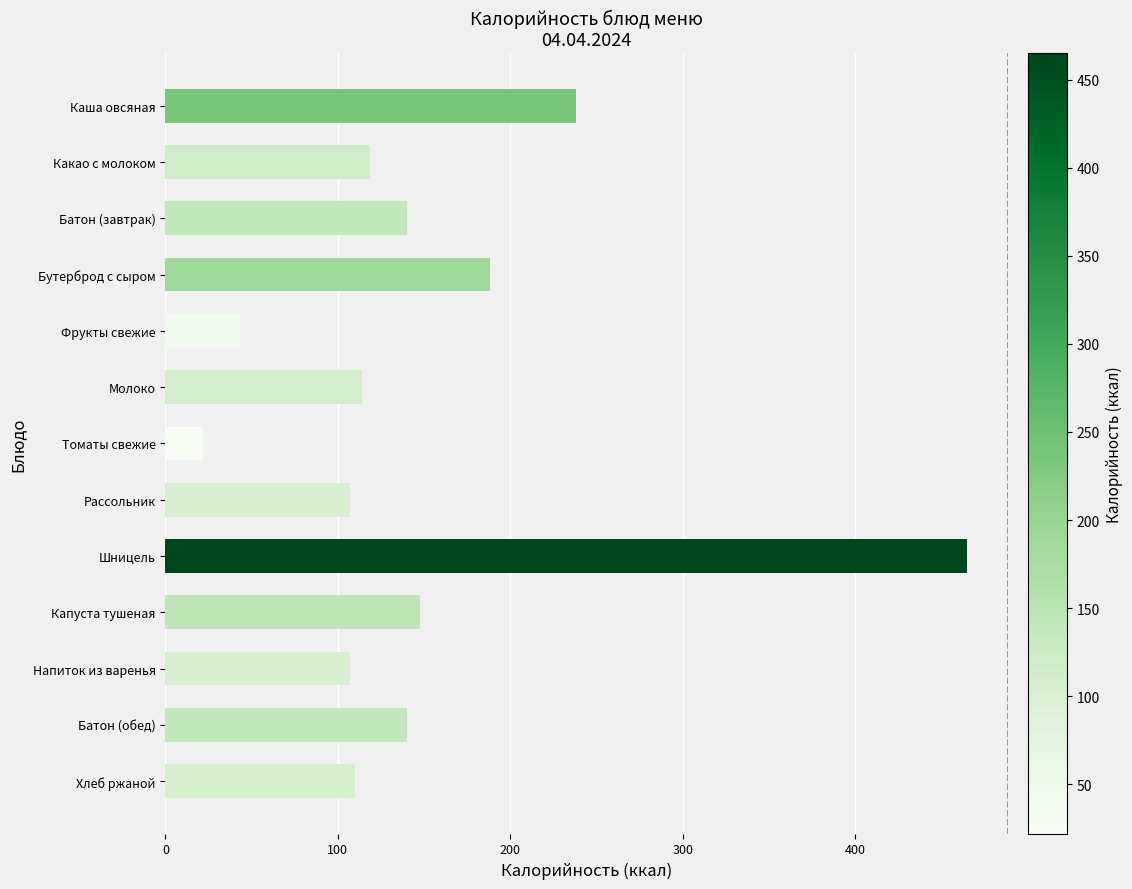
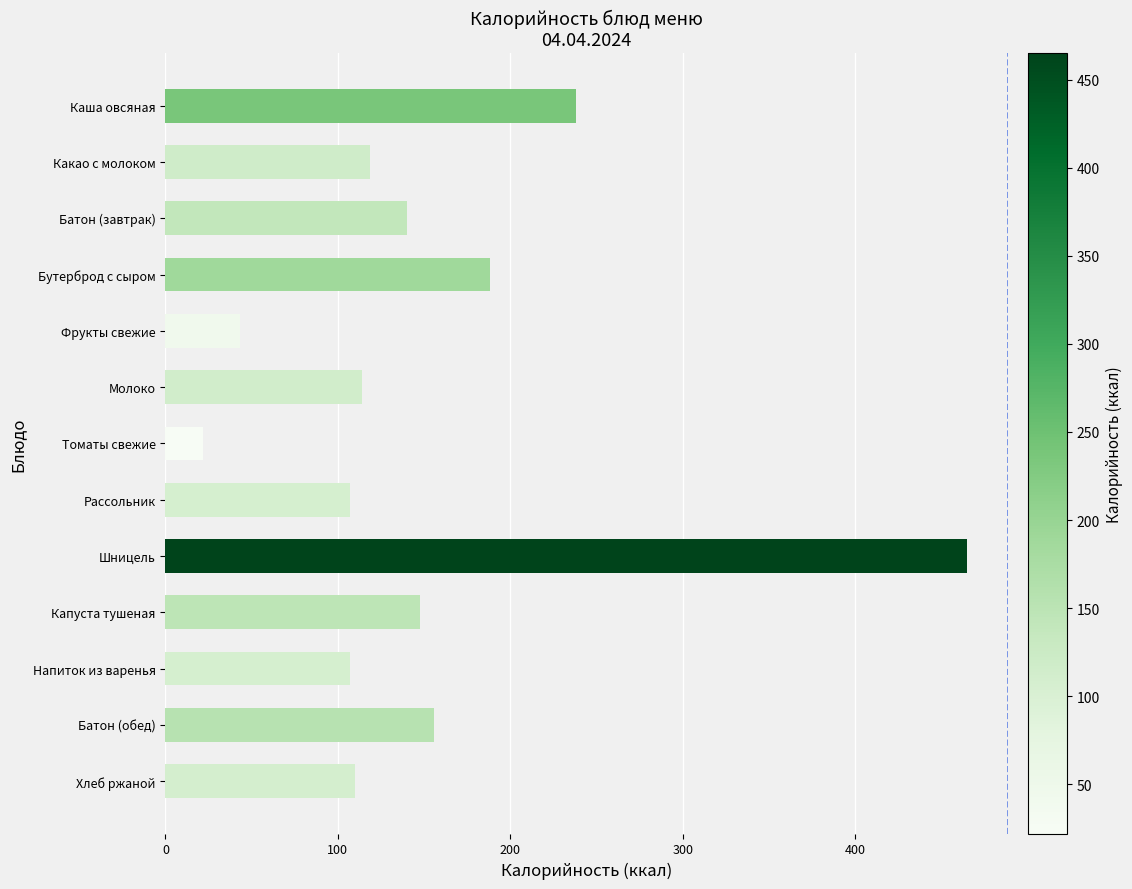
  {
    "Каша овсяная": 238,
    "Какао с молоком": 119,
    "Батон (завтрак)": 140,
    "Бутерброд с сыром": 188,
    "Фрукты свежие": 43,
    "Молоко": 114,
    "Томаты свежие": 22,
    "Рассольник": 107,
    "Шницель": 465,
    "Капуста тушеная": 148,
    "Напиток из варенья": 107,
-   "Батон (обед)": 140,
+   "Батон (обед)": 156,
    "Хлеб ржаной": 110
  }
